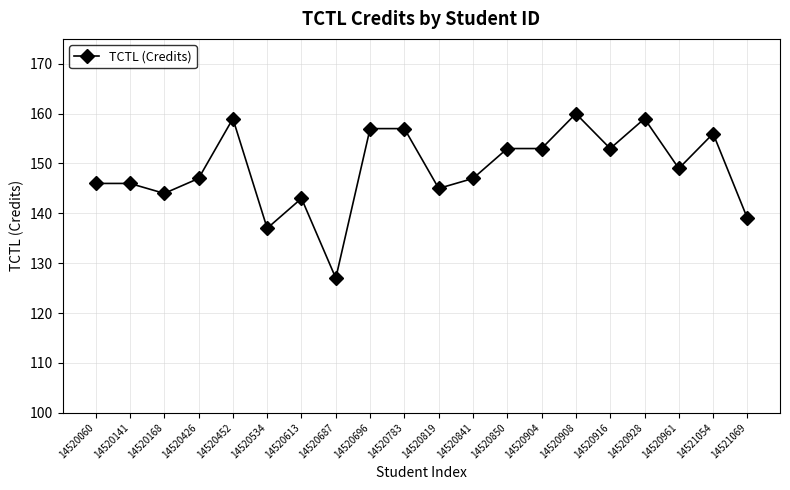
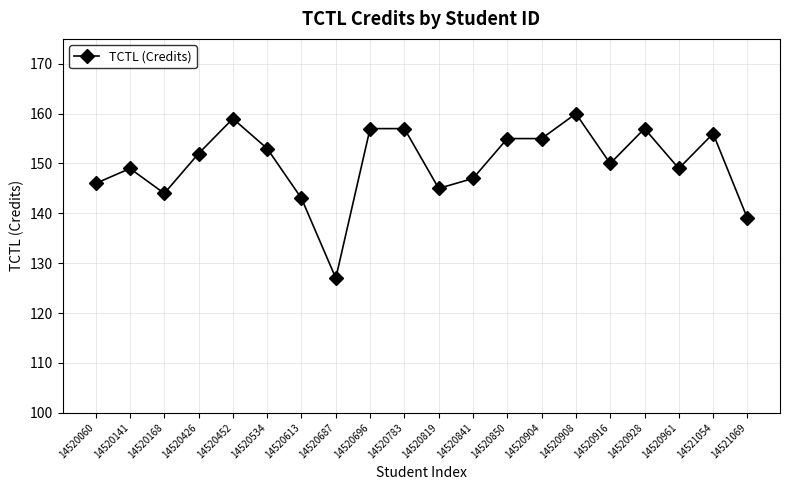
  {
    "14520060": 146,
-   "14520141": 146,
+   "14520141": 149,
    "14520168": 144,
-   "14520426": 147,
+   "14520426": 152,
    "14520452": 159,
-   "14520534": 137,
+   "14520534": 153,
    "14520613": 143,
    "14520687": 127,
    "14520696": 157,
    "14520783": 157,
    "14520819": 145,
    "14520841": 147,
-   "14520850": 153,
-   "14520904": 153,
+   "14520850": 155,
+   "14520904": 155,
    "14520908": 160,
-   "14520916": 153,
-   "14520928": 159,
+   "14520916": 150,
+   "14520928": 157,
    "14520961": 149,
    "14521054": 156,
    "14521069": 139
  }
